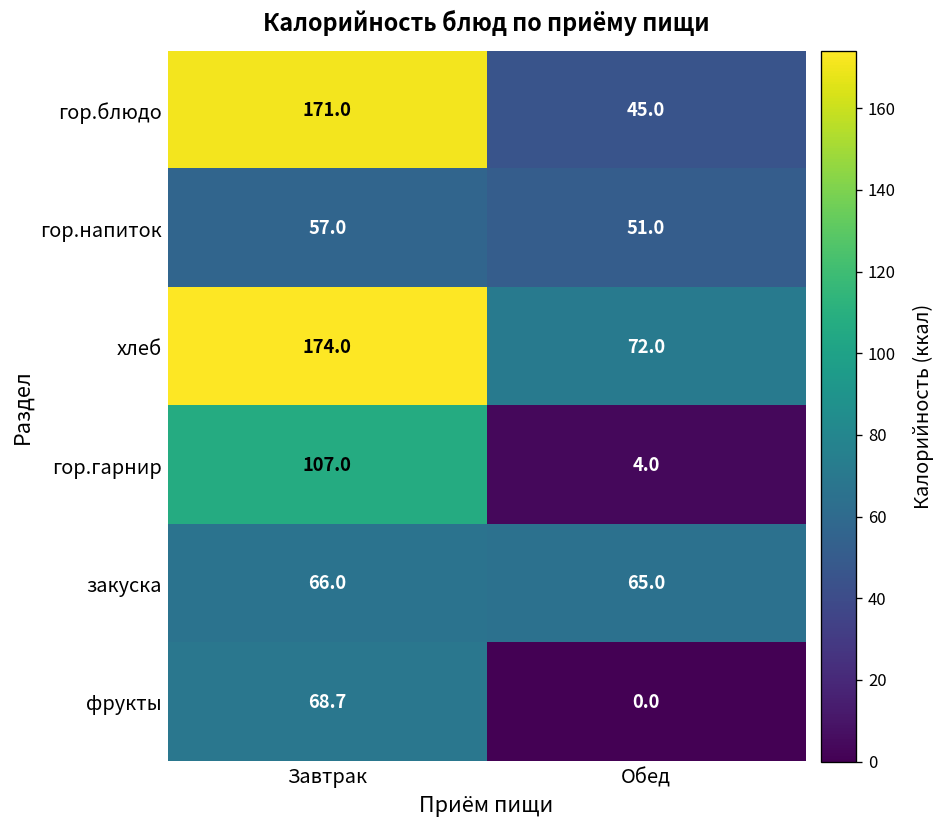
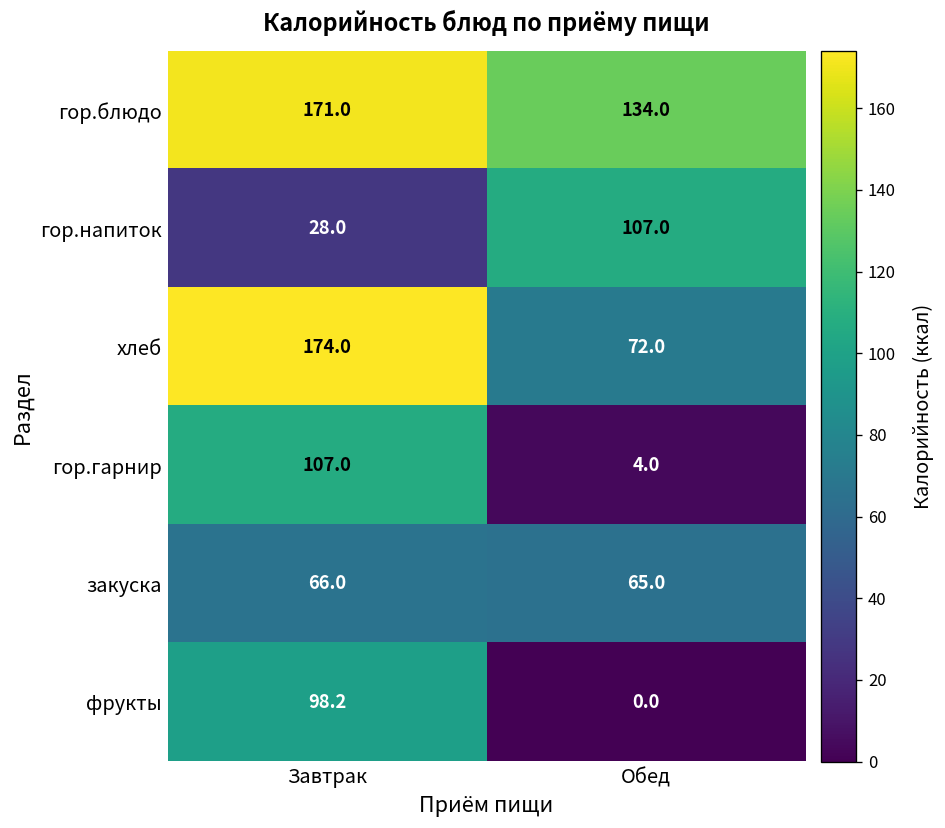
  {
    "гор.блюдо": {
      "Завтрак": 171.0,
-     "Обед": 45.0
+     "Обед": 134.0
    },
    "гор.напиток": {
-     "Завтрак": 57.0,
-     "Обед": 51.0
+     "Завтрак": 28.0,
+     "Обед": 107.0
    },
    "хлеб": {
      "Завтрак": 174.0,
      "Обед": 72.0
    },
    "гор.гарнир": {
      "Завтрак": 107.0,
      "Обед": 4.0
    },
    "закуска": {
      "Завтрак": 66.0,
      "Обед": 65.0
    },
    "фрукты": {
-     "Завтрак": 68.7,
+     "Завтрак": 98.2,
      "Обед": 0.0
    }
  }
